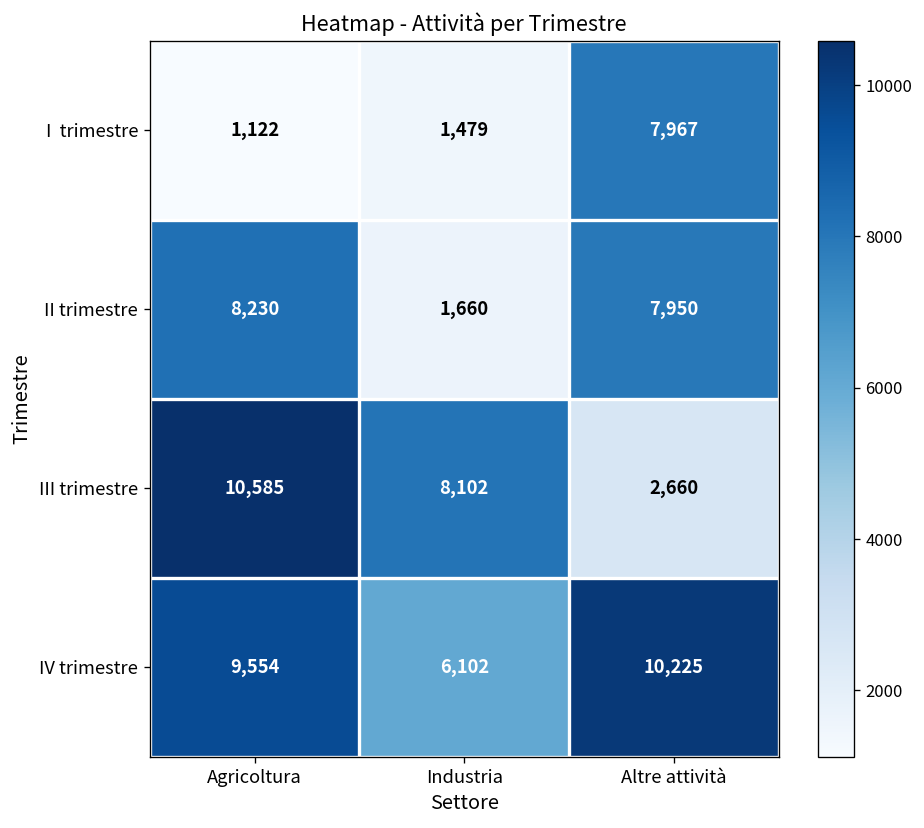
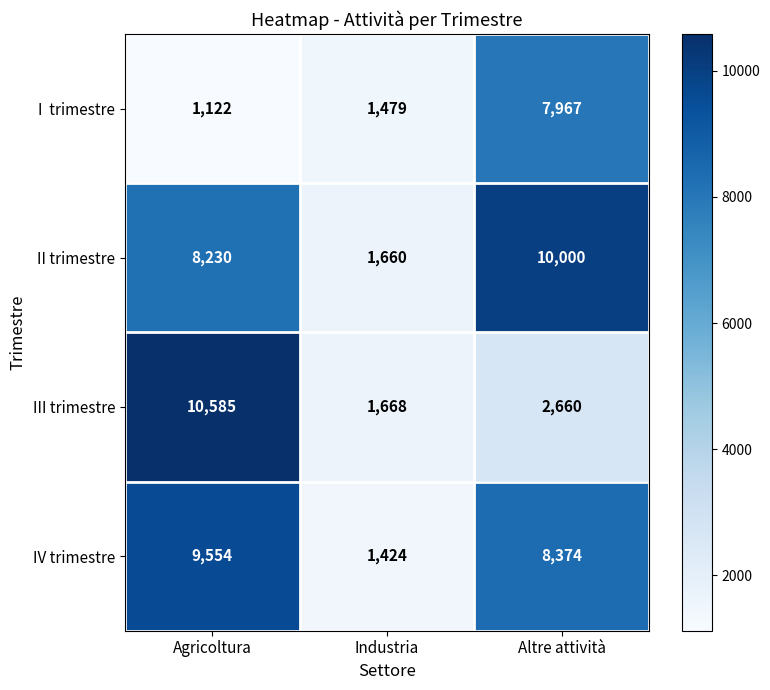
  {
    "I trimestre": {
      "Agricoltura": "1,122",
      "Industria": "1,479",
      "Altre attività": "7,967"
    },
    "II trimestre": {
      "Agricoltura": "8,230",
      "Industria": "1,660",
-     "Altre attività": "7,950"
+     "Altre attività": "10,000"
    },
    "III trimestre": {
      "Agricoltura": "10,585",
-     "Industria": "8,102",
+     "Industria": "1,668",
      "Altre attività": "2,660"
    },
    "IV trimestre": {
      "Agricoltura": "9,554",
-     "Industria": "6,102",
-     "Altre attività": "10,225"
+     "Industria": "1,424",
+     "Altre attività": "8,374"
    }
  }
